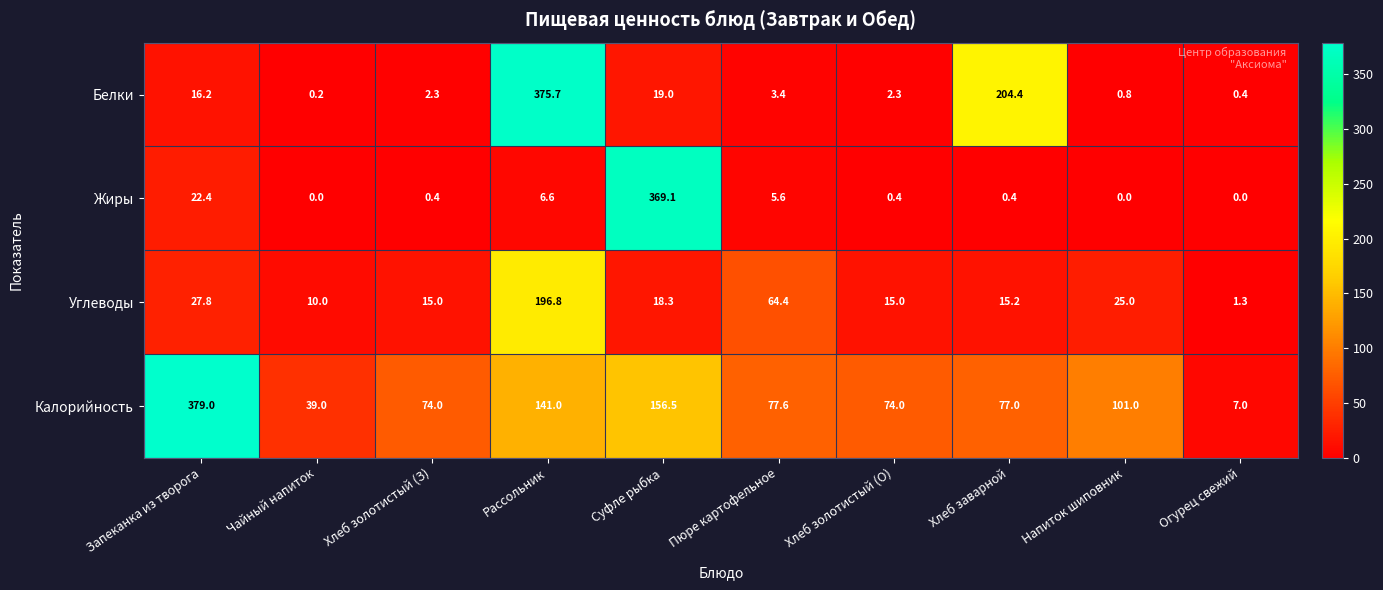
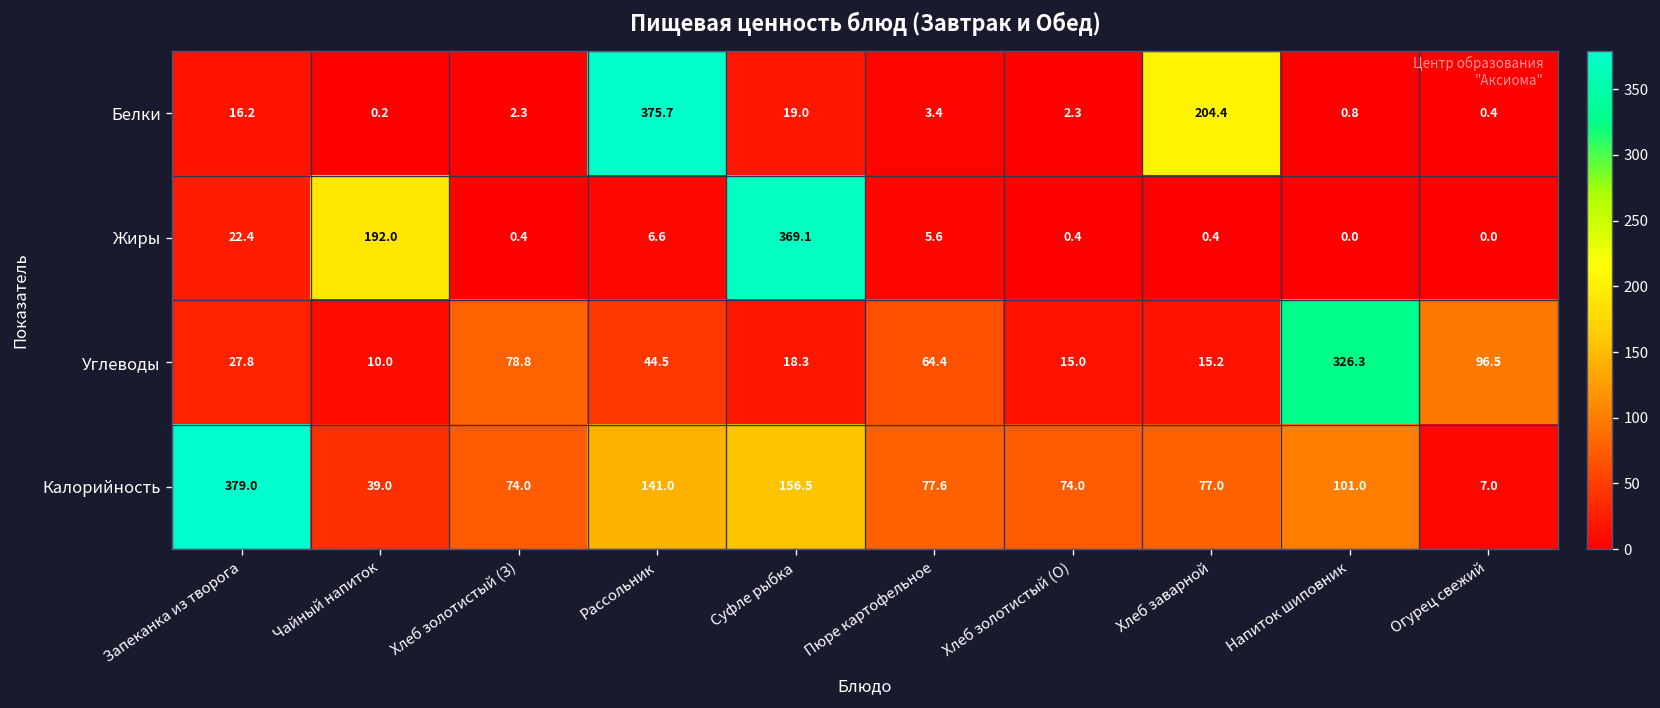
  {
    "Белки": {
      "Запеканка из творога": 16.2,
      "Чайный напиток": 0.2,
      "Хлеб золотистый (З)": 2.3,
      "Рассольник": 375.7,
      "Суфле рыбка": 19.0,
      "Пюре картофельное": 3.4,
      "Хлеб золотистый (О)": 2.3,
      "Хлеб заварной": 204.4,
      "Напиток шиповник": 0.8
    },
    "Жиры": {
      "Запеканка из творога": 22.4,
-     "Чайный напиток": 0.0,
+     "Чайный напиток": 192.0,
      "Хлеб золотистый (З)": 0.4,
      "Рассольник": 6.6,
      "Суфле рыбка": 369.1,
      "Пюре картофельное": 5.6,
      "Хлеб золотистый (О)": 0.4,
      "Хлеб заварной": 0.4,
      "Напиток шиповник": 0.0,
      "Огурец свежий": 0.0
    },
    "Углеводы": {
      "Запеканка из творога": 27.8,
      "Чайный напиток": 10.0,
-     "Хлеб золотистый (З)": 15.0,
-     "Рассольник": 196.8,
+     "Хлеб золотистый (З)": 78.8,
+     "Рассольник": 44.5,
      "Суфле рыбка": 18.3,
      "Пюре картофельное": 64.4,
      "Хлеб золотистый (О)": 15.0,
      "Хлеб заварной": 15.2,
-     "Напиток шиповник": 25.0,
-     "Огурец свежий": 1.3
+     "Напиток шиповник": 326.3,
+     "Огурец свежий": 96.5
    },
    "Калорийность": {
      "Запеканка из творога": 379.0,
      "Чайный напиток": 39.0,
      "Хлеб золотистый (З)": 74.0,
      "Рассольник": 141.0,
      "Суфле рыбка": 156.5,
      "Пюре картофельное": 77.6,
      "Хлеб золотистый (О)": 74.0,
      "Хлеб заварной": 77.0,
      "Напиток шиповник": 101.0,
      "Огурец свежий": 7.0
    }
  }
